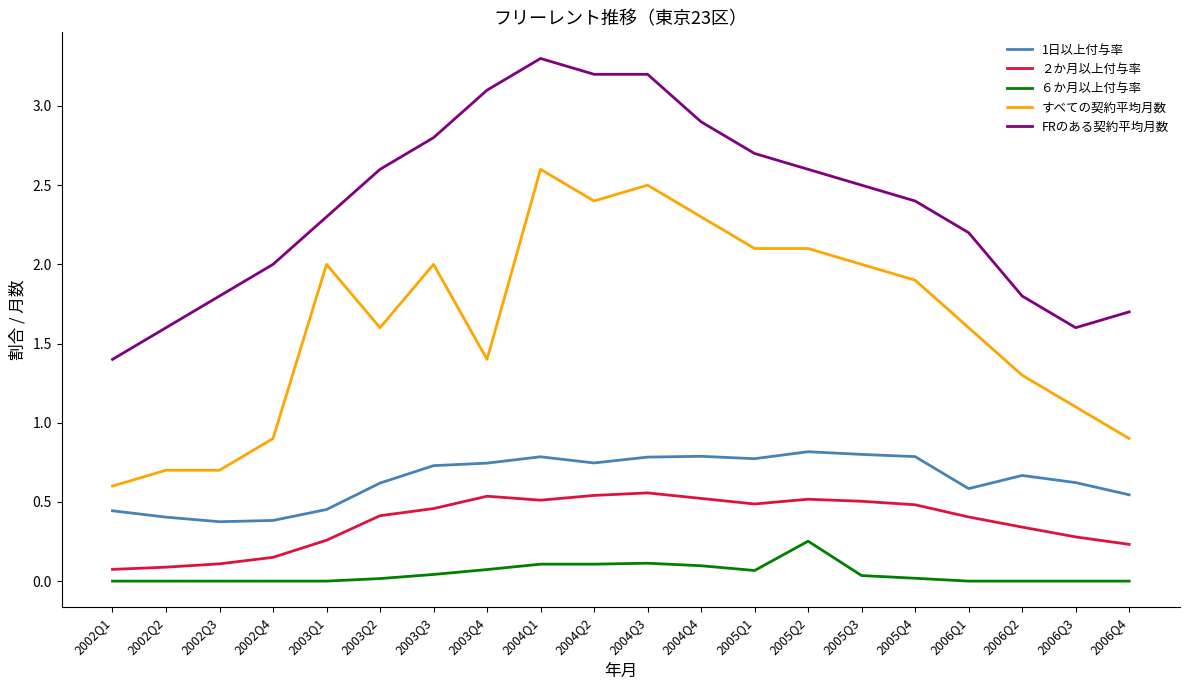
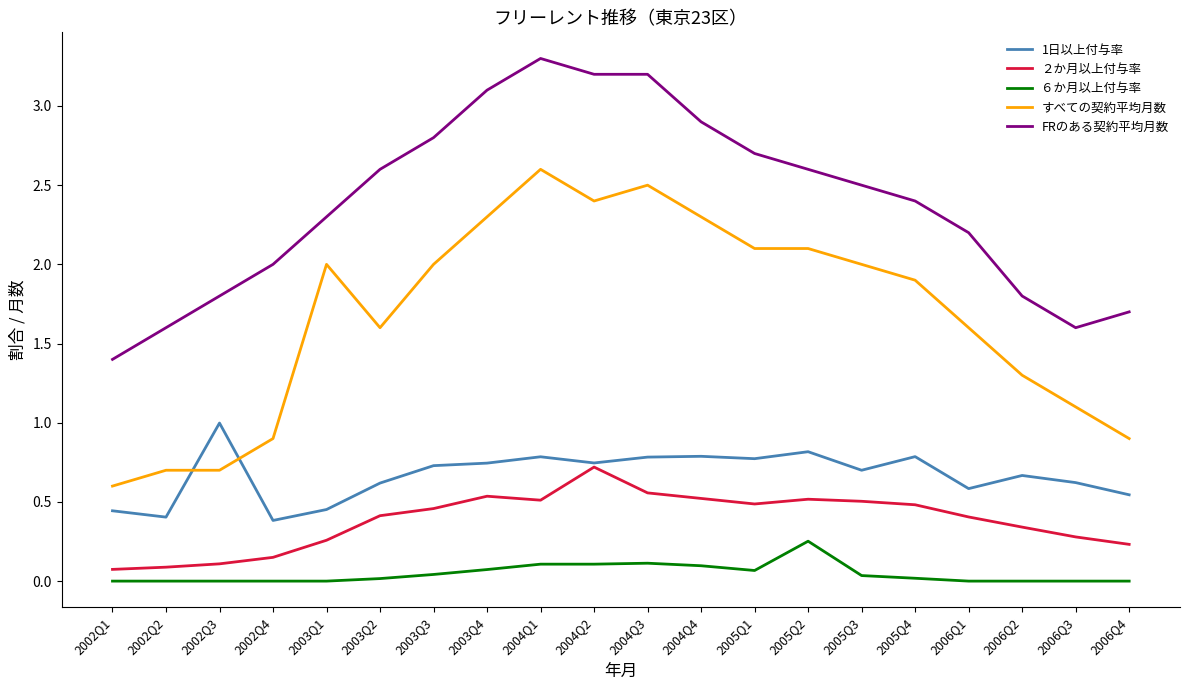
  {
    "1日以上付与率": {
      "2002Q1": 0.44,
      "2002Q2": 0.40,
-     "2002Q3": 0.38,
+     "2002Q3": 1.00,
      "2002Q4": 0.38,
      "2003Q1": 0.45,
      "2003Q2": 0.62,
      "2003Q3": 0.73,
      "2003Q4": 0.75,
      "2004Q1": 0.79,
      "2004Q2": 0.75,
      "2004Q3": 0.78,
      "2004Q4": 0.79,
      "2005Q1": 0.77,
      "2005Q2": 0.82,
-     "2005Q3": 0.8,
+     "2005Q3": 0.7,
      "2005Q4": 0.79,
      "2006Q1": 0.58,
      "2006Q2": 0.67,
      "2006Q3": 0.62,
      "2006Q4": 0.55
    },
    "２か月以上付与率": {
      "2002Q1": 0.07,
      "2002Q2": 0.09,
      "2002Q3": 0.11,
      "2002Q4": 0.15,
      "2003Q1": 0.26,
      "2003Q2": 0.41,
      "2003Q3": 0.46,
      "2003Q4": 0.54,
      "2004Q1": 0.51,
-     "2004Q2": 0.54,
+     "2004Q2": 0.72,
      "2004Q3": 0.56,
      "2004Q4": 0.52,
      "2005Q1": 0.49,
      "2005Q2": 0.52,
      "2005Q3": 0.50,
      "2005Q4": 0.48,
      "2006Q1": 0.41,
      "2006Q2": 0.34,
      "2006Q3": 0.28,
      "2006Q4": 0.23
    },
    "６か月以上付与率": {
      "2002Q1": 0.00,
      "2002Q2": 0.00,
      "2002Q3": 0.00,
      "2002Q4": 0.00,
      "2003Q1": 0.00,
      "2003Q2": 0.02,
      "2003Q3": 0.04,
      "2003Q4": 0.07,
      "2004Q1": 0.11,
      "2004Q2": 0.11,
      "2004Q3": 0.11,
      "2004Q4": 0.10,
      "2005Q1": 0.07,
      "2005Q2": 0.25,
      "2005Q3": 0.04,
      "2005Q4": 0.02,
      "2006Q1": 0.00,
      "2006Q2": 0.00,
      "2006Q3": 0.00,
      "2006Q4": 0.00
    },
    "すべての契約平均月数": {
      "2002Q1": 0.6,
      "2002Q2": 0.7,
      "2002Q3": 0.7,
      "2002Q4": 0.9,
      "2003Q1": 2.0,
      "2003Q2": 1.6,
      "2003Q3": 2.0,
-     "2003Q4": 1.4,
+     "2003Q4": 2.3,
      "2004Q1": 2.6,
      "2004Q2": 2.4,
      "2004Q3": 2.5,
      "2004Q4": 2.3,
      "2005Q1": 2.1,
      "2005Q2": 2.1,
      "2005Q3": 2.0,
      "2005Q4": 1.9,
      "2006Q1": 1.6,
      "2006Q2": 1.3,
      "2006Q3": 1.1,
      "2006Q4": 0.9
    },
    "FRのある契約平均月数": {
      "2002Q1": 1.40,
      "2002Q2": 1.60,
      "2002Q3": 1.80,
      "2002Q4": 2.00,
      "2003Q1": 2.30,
      "2003Q2": 2.60,
      "2003Q3": 2.80,
      "2003Q4": 3.10,
      "2004Q1": 3.30,
      "2004Q2": 3.20,
      "2004Q3": 3.20,
      "2004Q4": 2.90,
      "2005Q1": 2.70,
      "2005Q2": 2.60,
      "2005Q3": 2.50,
      "2005Q4": 2.40,
      "2006Q1": 2.20,
      "2006Q2": 1.80,
      "2006Q3": 1.60,
      "2006Q4": 1.70
    }
  }
